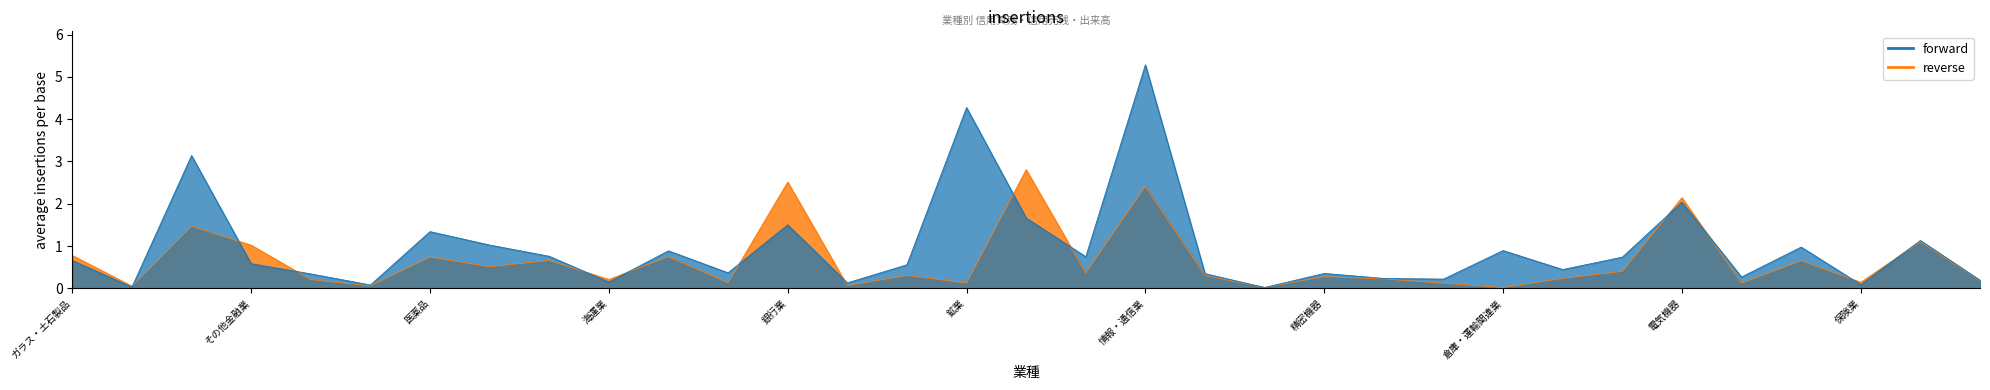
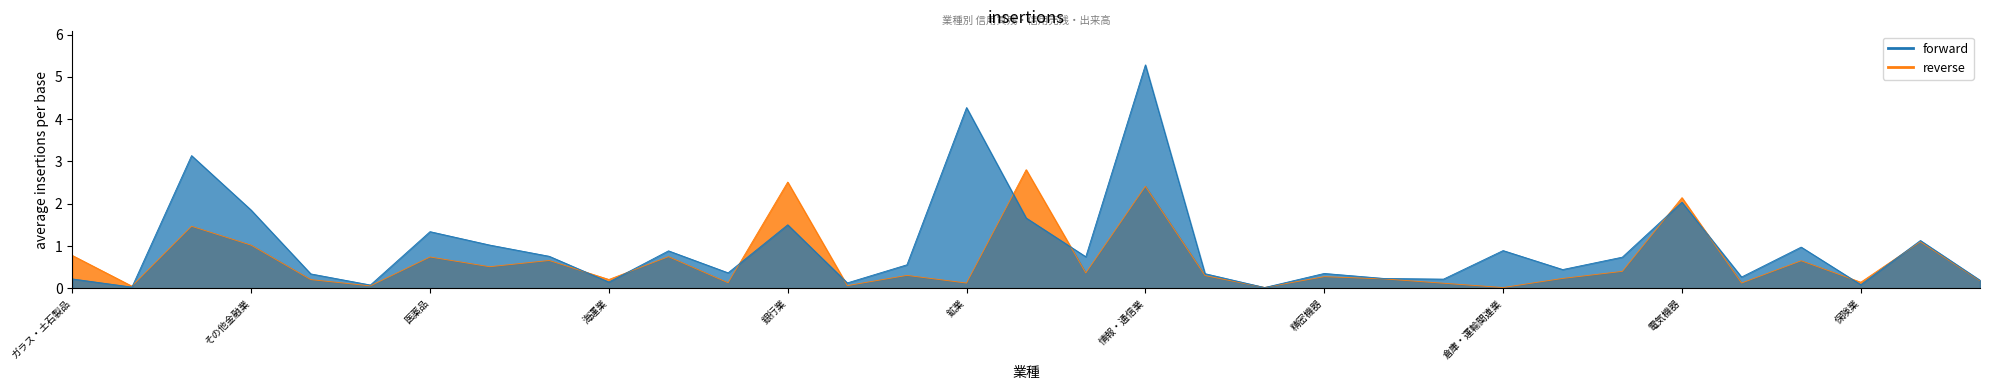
  {
    "reverse": {
      "ガラス・土石製品": 0.8,
      "その他金融業": 1.0,
      "医薬品": 0.7,
      "銀行業": 2.5,
      "鉱業": 0.1,
      "情報・通信業": 2.4,
      "精密機器": 0.3,
      "倉庫・運輸関連業": 0.0,
      "電気機器": 2.1
    },
    "forward": {
-     "ガラス・土石製品": 0.7,
-     "その他金融業": 0.6,
+     "ガラス・土石製品": 0.2,
+     "その他金融業": 1.8,
      "医薬品": 1.3,
      "銀行業": 1.5,
      "鉱業": 4.3,
      "情報・通信業": 5.3,
      "精密機器": 0.4,
      "倉庫・運輸関連業": 0.9,
      "電気機器": 2.0
    }
  }
